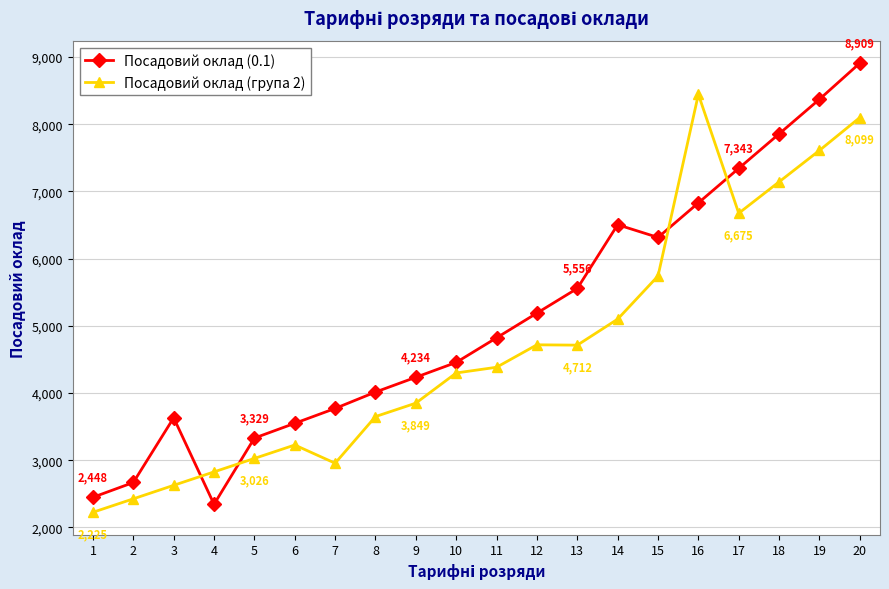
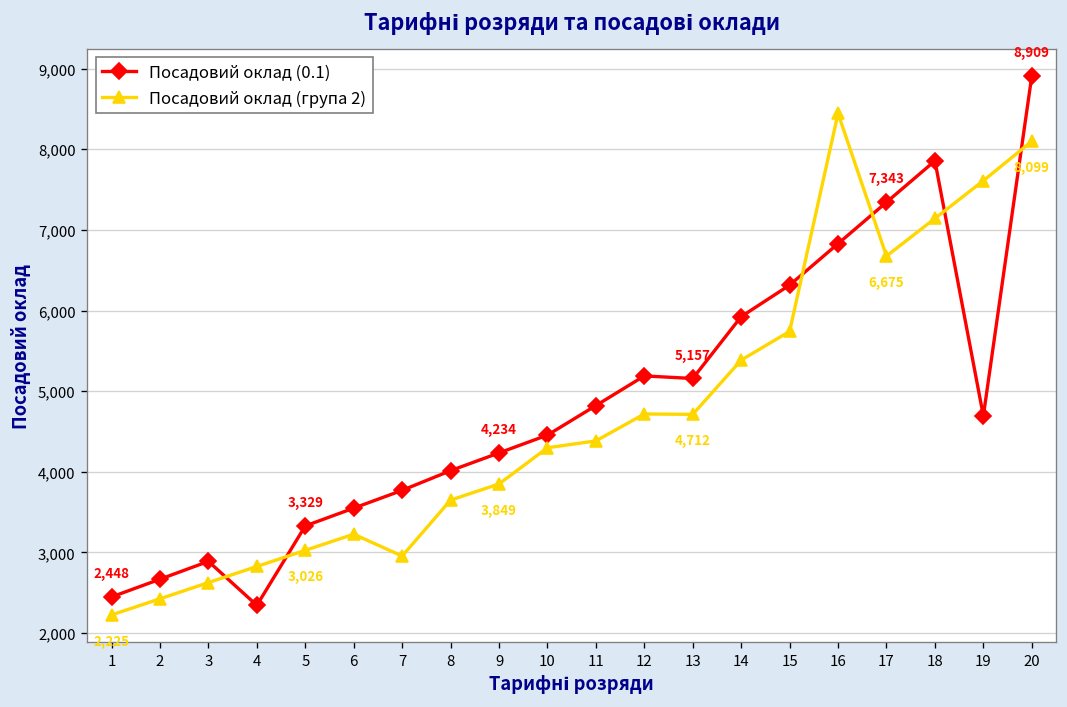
  {
    "Посадовий оклад (0.1)": {
      "1": "2,448",
-     "3": "3,600",
+     "3": "2,900",
      "5": "3,329",
      "9": "4,234",
-     "13": "5,556",
-     "14": "6,500",
+     "13": "5,157",
+     "14": "5,900",
      "17": "7,343",
-     "19": "8,400",
+     "19": "4,700",
      "20": "8,909"
    },
    "Посадовий оклад (група 2)": {
      "2": "2,400",
      "3": "2,600",
      "4": "2,800",
      "6": "3,200",
      "7": "3,000",
      "8": "3,600",
      "10": "4,300",
      "11": "4,400",
      "12": "4,700",
-     "14": "5,100",
+     "14": "5,400",
      "15": "5,700",
      "16": "8,400",
      "18": "7,100",
      "19": "7,600"
    }
  }
